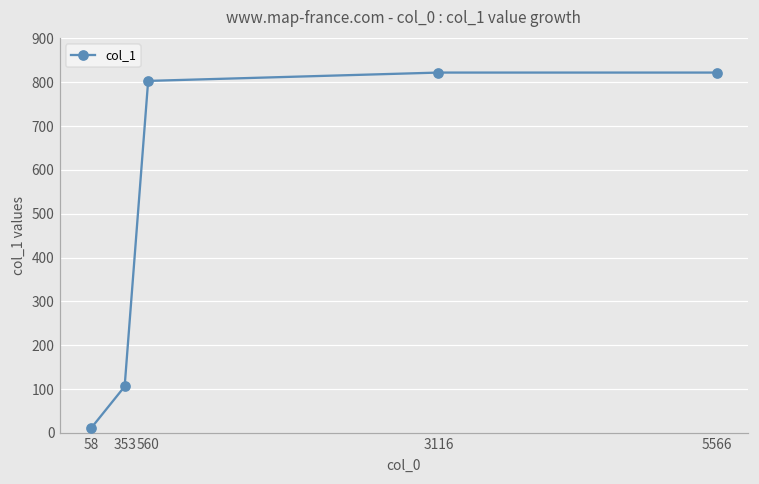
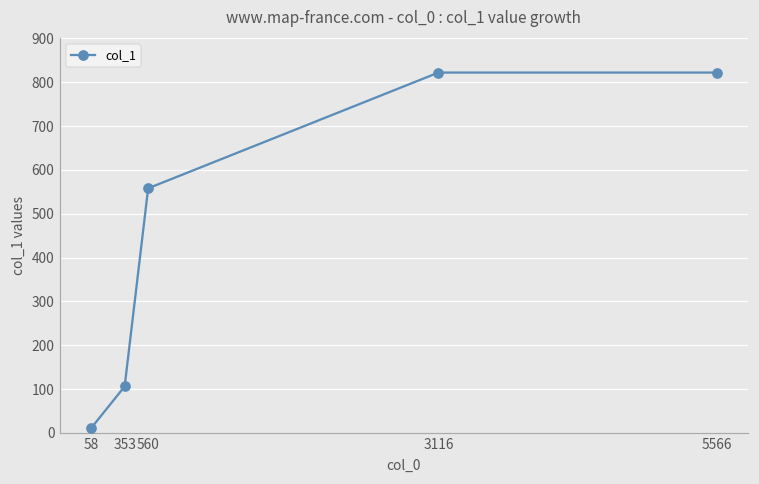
  {
    "58": 10,
    "353": 110,
-   "560": 800,
+   "560": 560,
    "3116": 820,
    "5566": 820
  }
